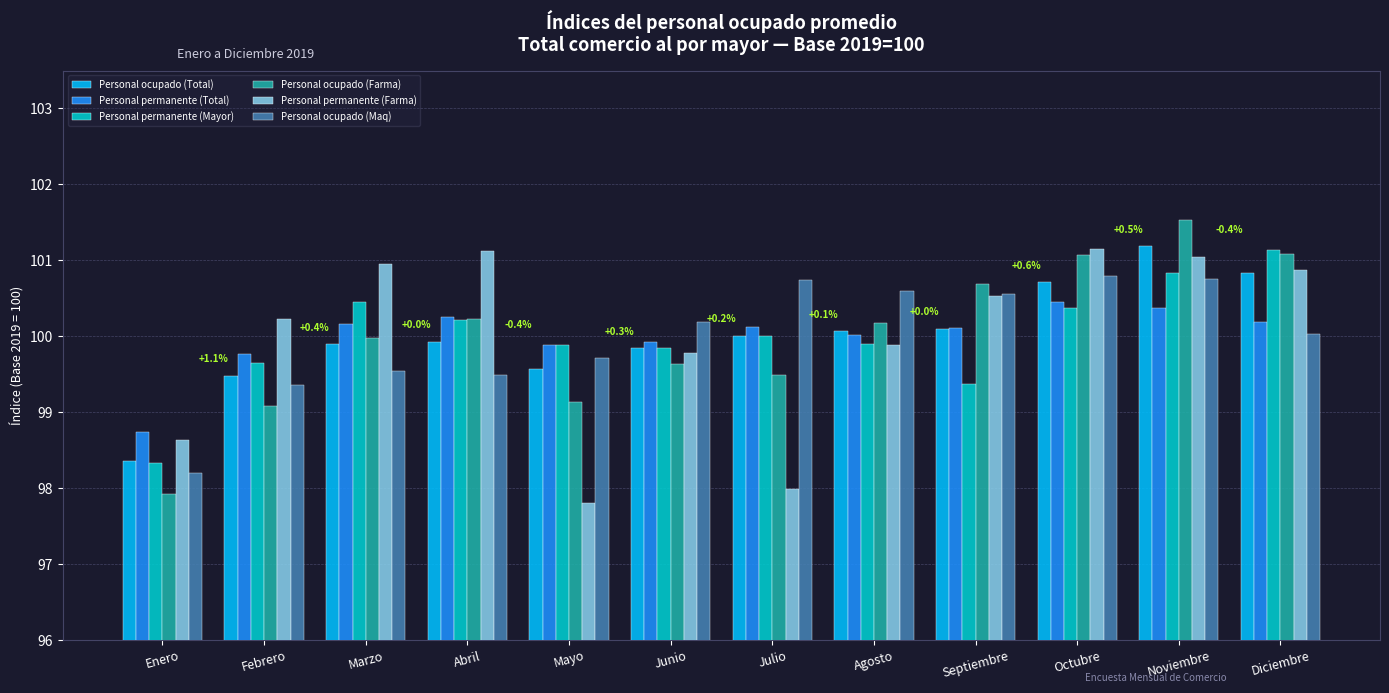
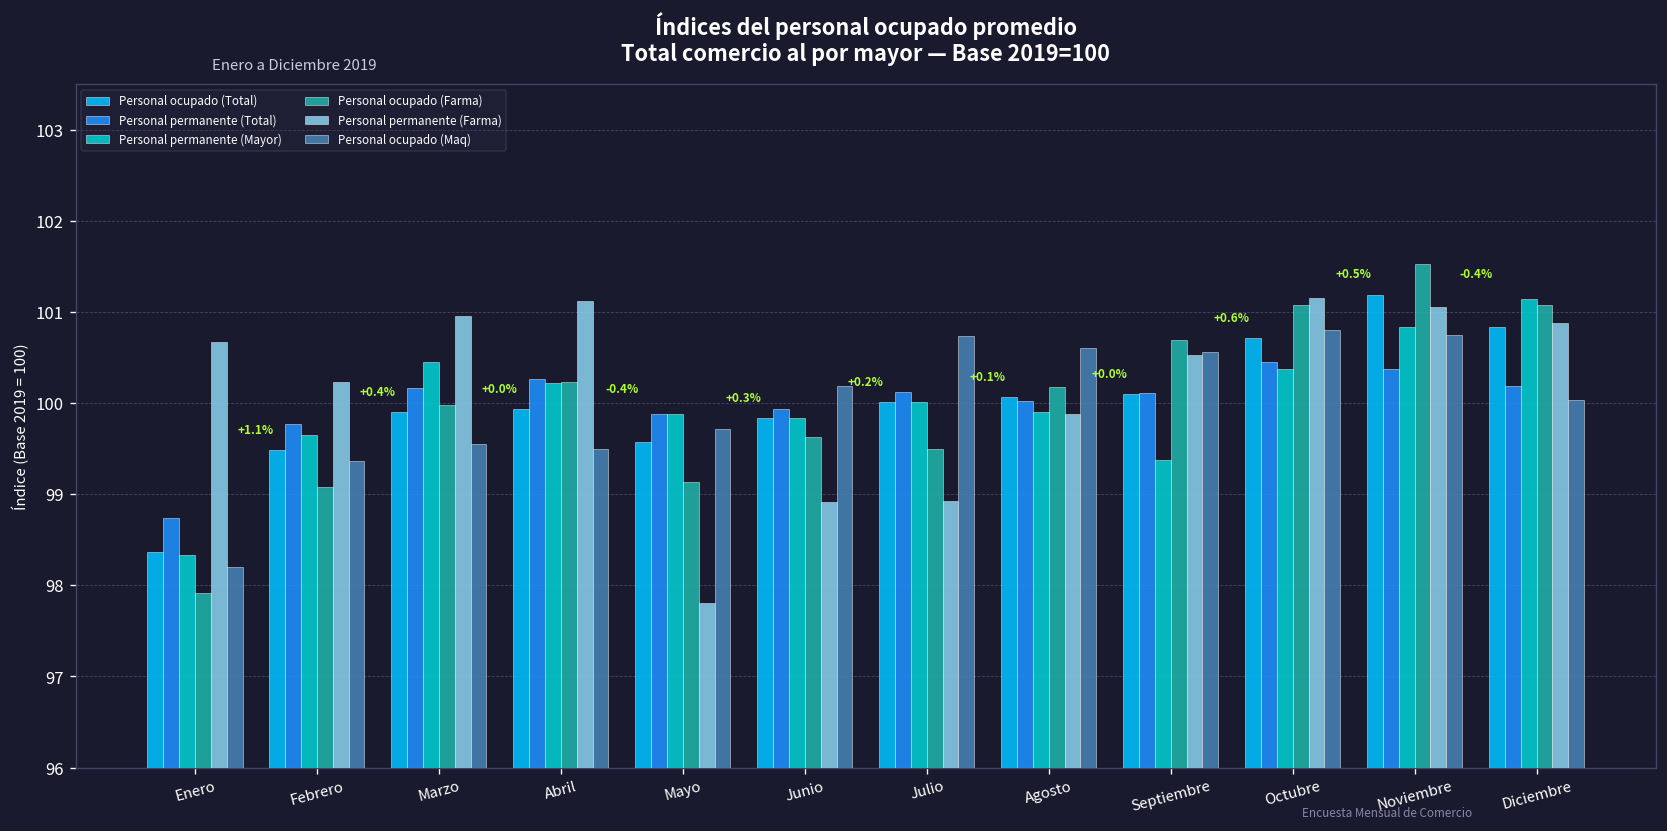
  {
    "Personal permanente (Farma)": {
-     "Enero": 98.6,
+     "Enero": 100.7,
      "Febrero": 100.2,
      "Marzo": 101.0,
      "Abril": 101.1,
      "Mayo": 97.8,
-     "Junio": 99.8,
-     "Julio": 98.0,
+     "Junio": 98.9,
+     "Julio": 98.9,
      "Agosto": 99.9,
      "Septiembre": 100.5,
      "Octubre": 101.2,
      "Noviembre": 101.1,
      "Diciembre": 100.9
    },
    "Personal ocupado (Maq)": {
      "Enero": 98.2,
      "Febrero": 99.4,
      "Marzo": 99.6,
      "Abril": 99.5,
      "Mayo": 99.7,
      "Agosto": 100.6,
      "Septiembre": 100.6,
      "Octubre": 100.8,
      "Noviembre": 100.8,
      "Diciembre": 100.0
    }
  }
